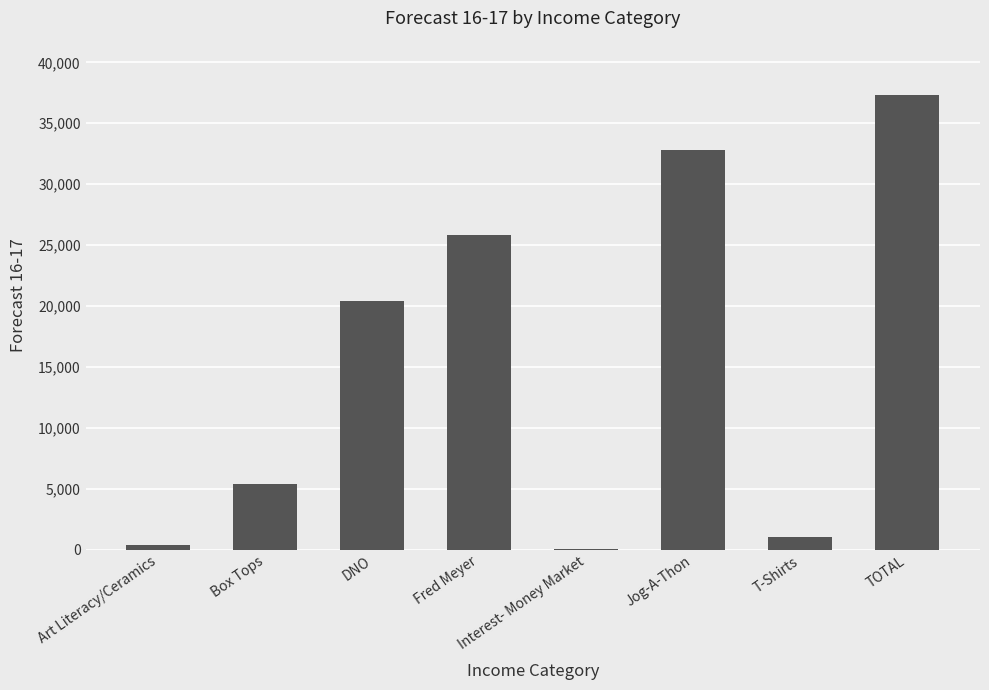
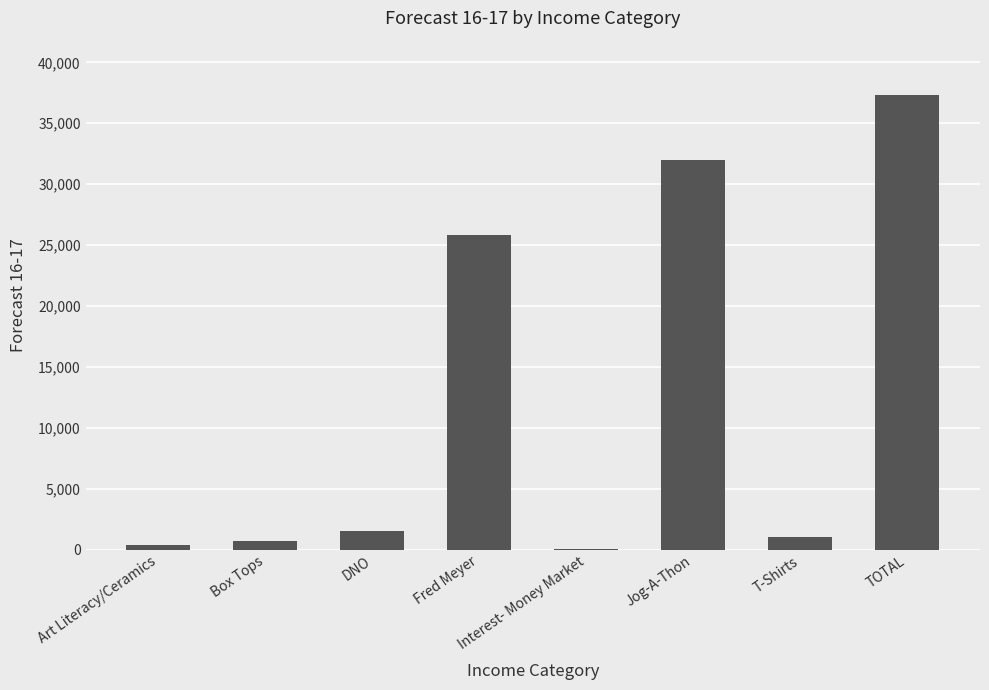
  {
    "Art Literacy/Ceramics": "400",
-   "Box Tops": "5,400",
-   "DNO": "20,400",
+   "Box Tops": "800",
+   "DNO": "1,500",
    "Fred Meyer": "25,900",
-   "Jog-A-Thon": "32,800",
+   "Jog-A-Thon": "32,000",
    "T-Shirts": "1,000",
    "TOTAL": "37,300"
  }
